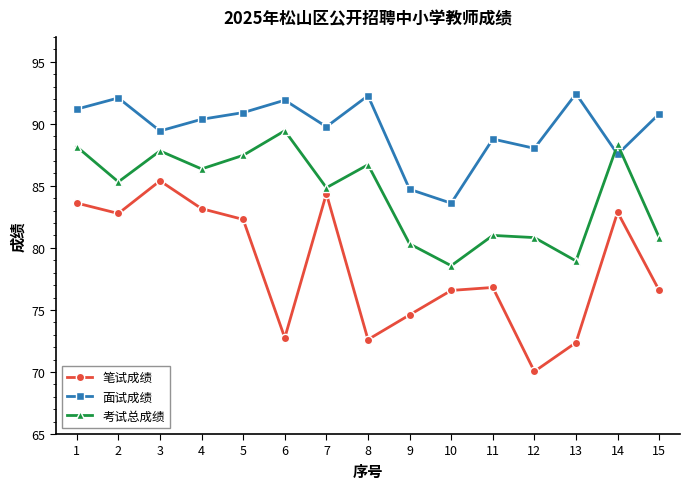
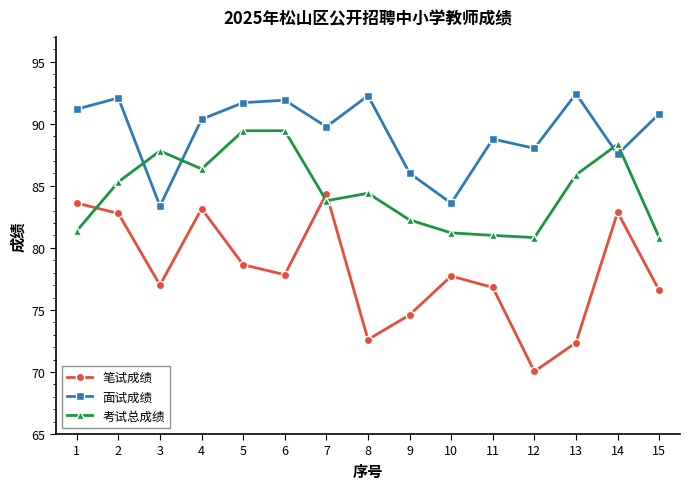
  {
    "笔试成绩": {
      "1": 83.6,
      "2": 82.8,
-     "3": 85.4,
+     "3": 77.0,
      "4": 83.2,
-     "5": 82.3,
-     "6": 72.8,
+     "5": 78.6,
+     "6": 77.8,
      "7": 84.4,
      "8": 72.6,
      "9": 74.6,
-     "10": 76.6,
+     "10": 77.7,
      "11": 76.8,
      "12": 70.0,
      "13": 72.4,
      "14": 82.9,
      "15": 76.6
    },
    "面试成绩": {
      "1": 91.2,
      "2": 92.1,
-     "3": 89.4,
+     "3": 83.4,
      "4": 90.4,
-     "5": 90.9,
+     "5": 91.7,
      "6": 91.9,
      "7": 89.8,
      "8": 92.3,
-     "9": 84.7,
+     "9": 86.0,
      "10": 83.6,
      "11": 88.8,
      "12": 88.0,
      "13": 92.4,
      "14": 87.5,
      "15": 90.8
    },
    "考试总成绩": {
-     "1": 88.2,
+     "1": 81.4,
      "2": 85.3,
      "3": 87.8,
      "4": 86.4,
-     "5": 87.5,
+     "5": 89.4,
      "6": 89.4,
-     "7": 84.8,
-     "8": 86.7,
-     "9": 80.3,
-     "10": 78.6,
+     "7": 83.8,
+     "8": 84.4,
+     "9": 82.3,
+     "10": 81.2,
      "11": 81.0,
      "12": 80.8,
-     "13": 78.9,
+     "13": 85.9,
      "14": 88.3,
      "15": 80.8
    }
  }
